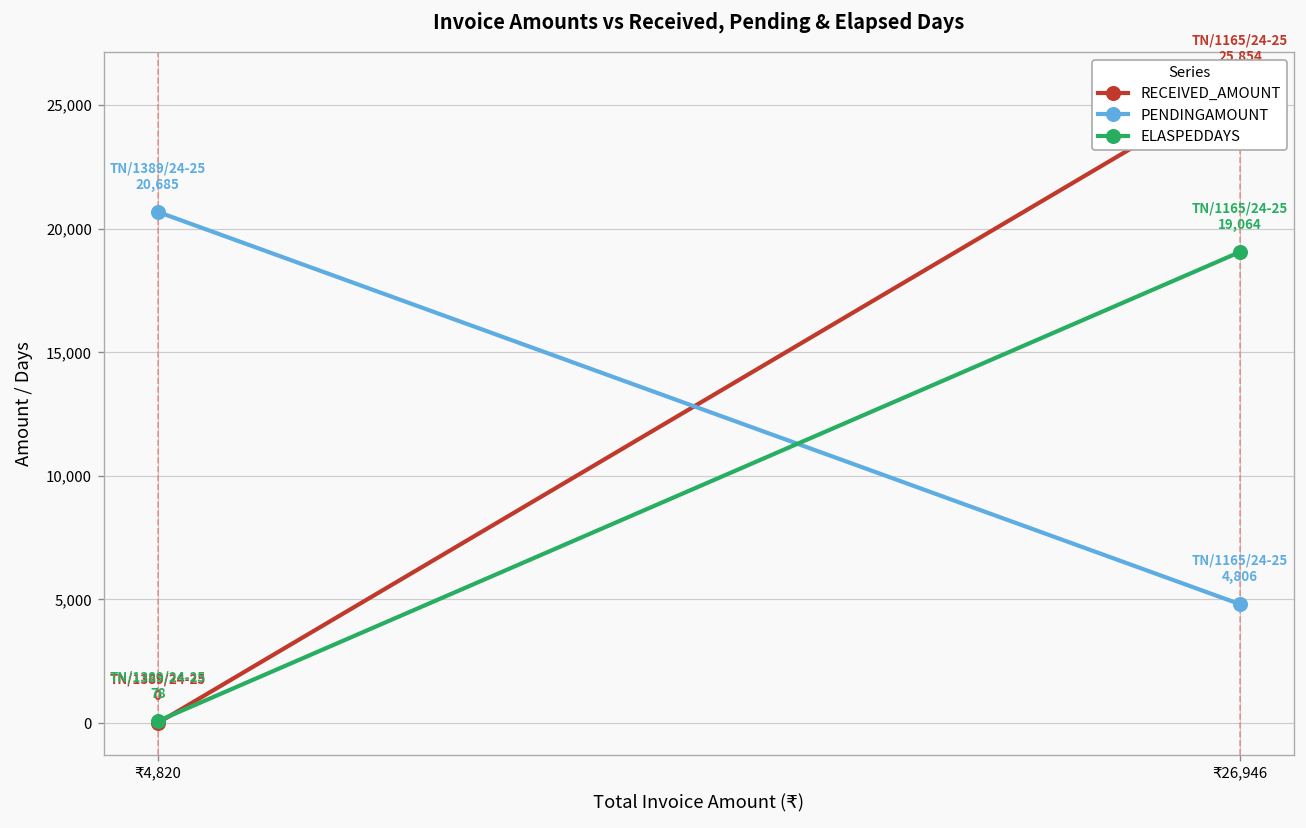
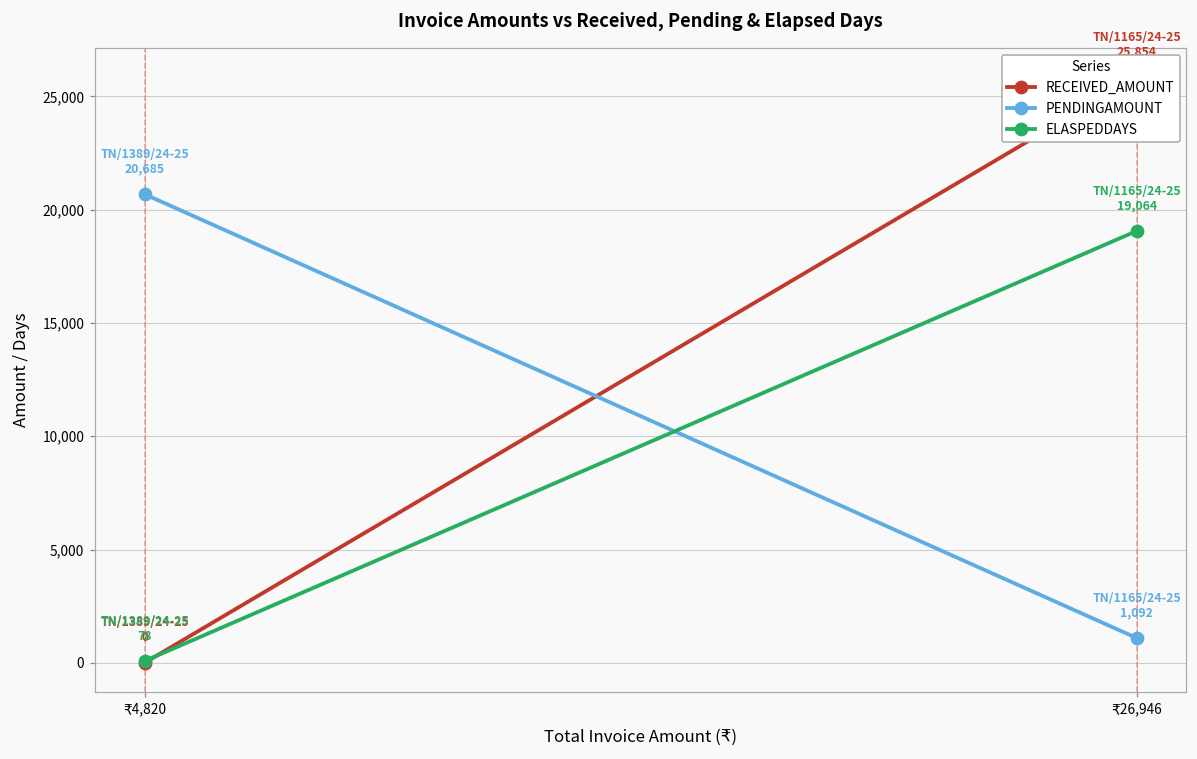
  {
    "PENDINGAMOUNT": {
      "₹4,820": "20,685",
-     "₹26,946": "4,806"
+     "₹26,946": "1,092"
    },
    "ELASPEDDAYS": {
      "₹26,946": "19,064"
    }
  }
